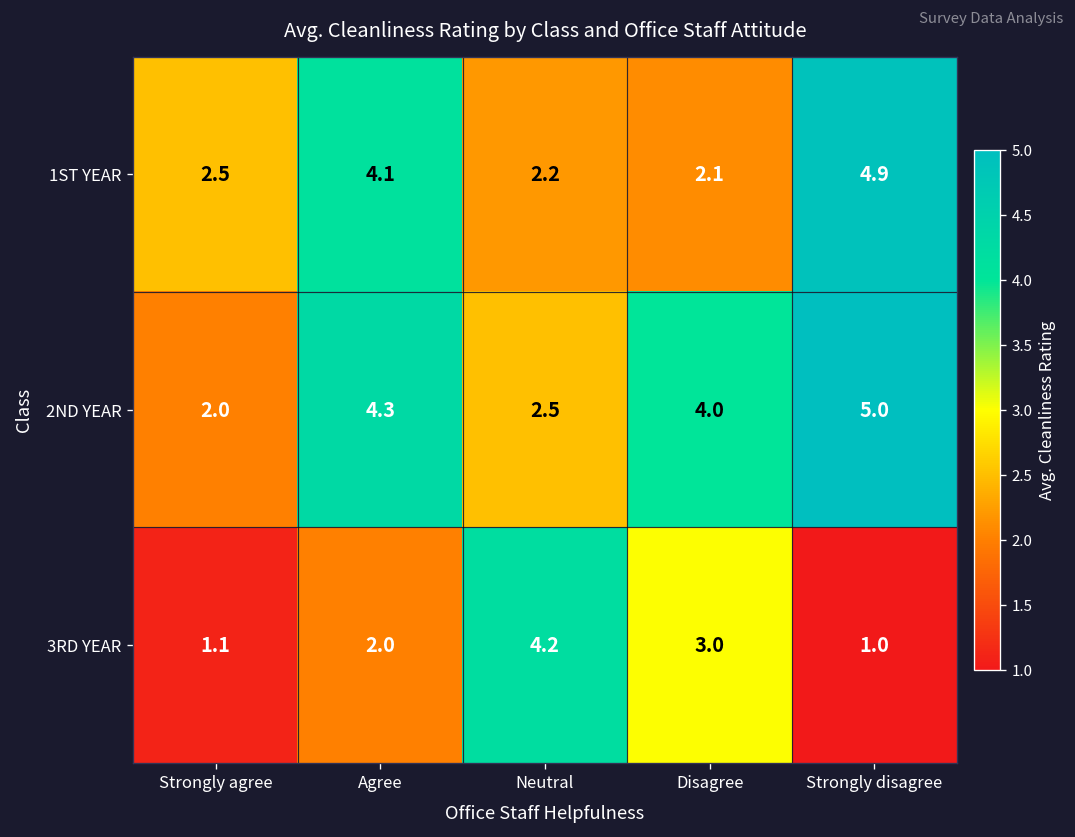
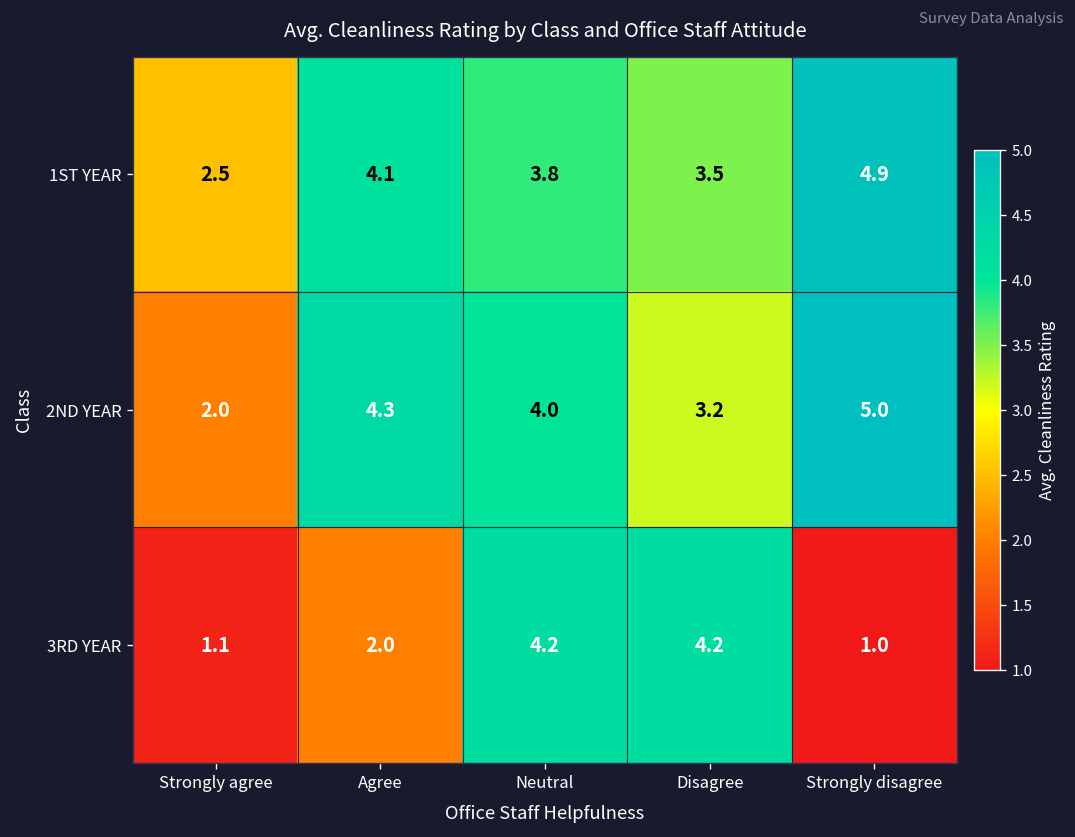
  {
    "1ST YEAR": {
      "Strongly agree": 2.5,
      "Agree": 4.1,
-     "Neutral": 2.2,
-     "Disagree": 2.1,
+     "Neutral": 3.8,
+     "Disagree": 3.5,
      "Strongly disagree": 4.9
    },
    "2ND YEAR": {
      "Strongly agree": 2.0,
      "Agree": 4.3,
-     "Neutral": 2.5,
-     "Disagree": 4.0,
+     "Neutral": 4.0,
+     "Disagree": 3.2,
      "Strongly disagree": 5.0
    },
    "3RD YEAR": {
      "Strongly agree": 1.1,
      "Agree": 2.0,
      "Neutral": 4.2,
-     "Disagree": 3.0,
+     "Disagree": 4.2,
      "Strongly disagree": 1.0
    }
  }
